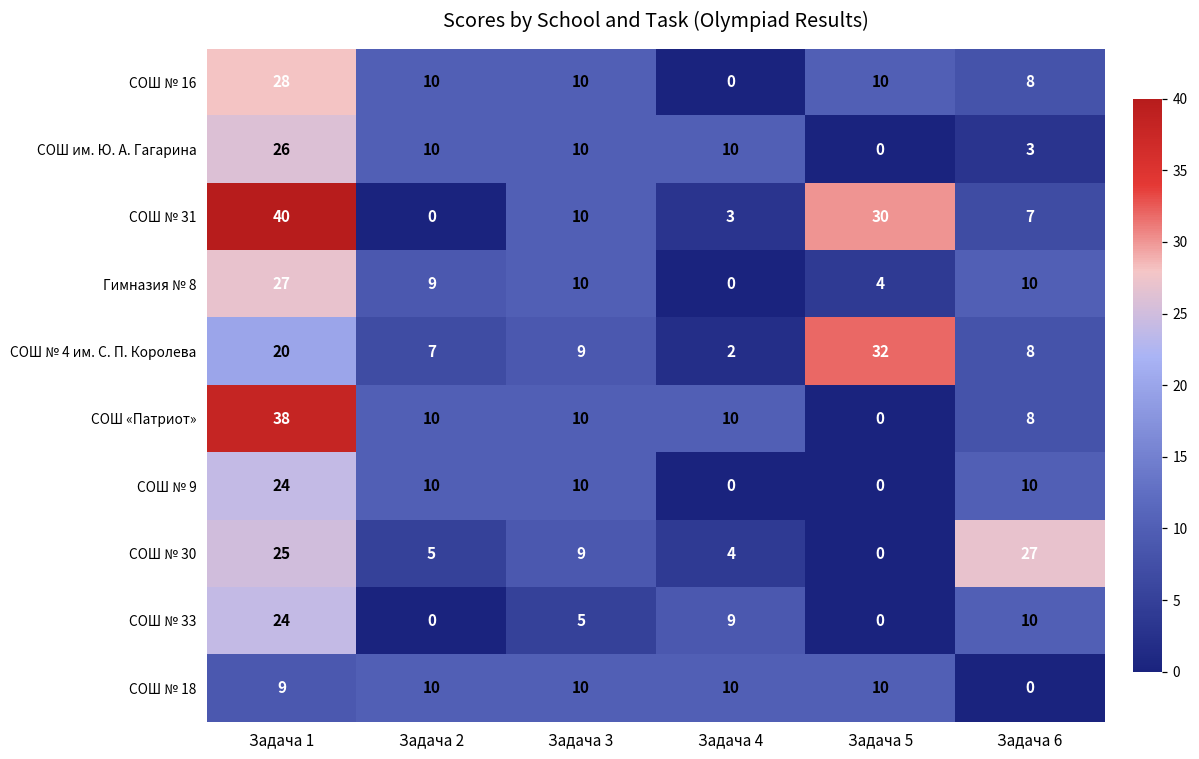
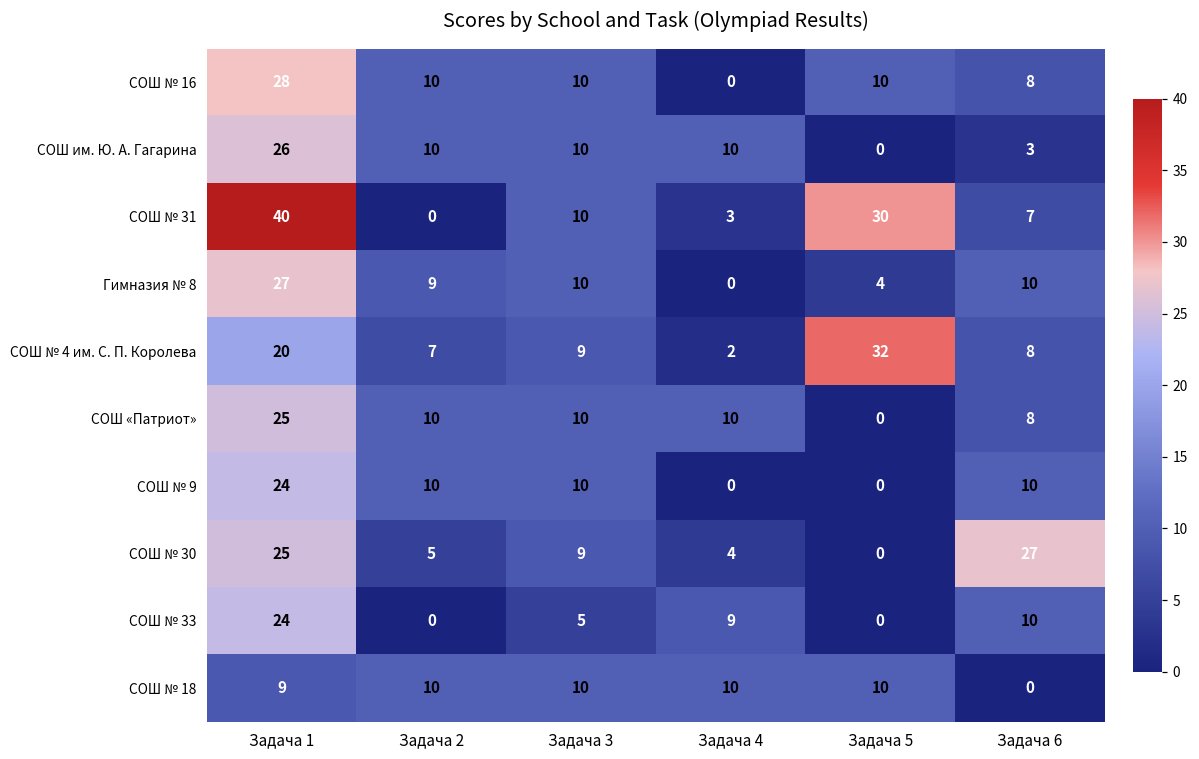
  {
    "СОШ № 16": {
      "Задача 1": 28,
      "Задача 2": 10,
      "Задача 3": 10,
      "Задача 4": 0,
      "Задача 5": 10,
      "Задача 6": 8
    },
    "СОШ им. Ю. А. Гагарина": {
      "Задача 1": 26,
      "Задача 2": 10,
      "Задача 3": 10,
      "Задача 4": 10,
      "Задача 5": 0,
      "Задача 6": 3
    },
    "СОШ № 31": {
      "Задача 1": 40,
      "Задача 2": 0,
      "Задача 3": 10,
      "Задача 4": 3,
      "Задача 5": 30,
      "Задача 6": 7
    },
    "Гимназия № 8": {
      "Задача 1": 27,
      "Задача 2": 9,
      "Задача 3": 10,
      "Задача 4": 0,
      "Задача 5": 4,
      "Задача 6": 10
    },
    "СОШ № 4 им. С. П. Королева": {
      "Задача 1": 20,
      "Задача 2": 7,
      "Задача 3": 9,
      "Задача 4": 2,
      "Задача 5": 32,
      "Задача 6": 8
    },
    "СОШ «Патриот»": {
-     "Задача 1": 38,
+     "Задача 1": 25,
      "Задача 2": 10,
      "Задача 3": 10,
      "Задача 4": 10,
      "Задача 5": 0,
      "Задача 6": 8
    },
    "СОШ № 9": {
      "Задача 1": 24,
      "Задача 2": 10,
      "Задача 3": 10,
      "Задача 4": 0,
      "Задача 5": 0,
      "Задача 6": 10
    },
    "СОШ № 30": {
      "Задача 1": 25,
      "Задача 2": 5,
      "Задача 3": 9,
      "Задача 4": 4,
      "Задача 5": 0,
      "Задача 6": 27
    },
    "СОШ № 33": {
      "Задача 1": 24,
      "Задача 2": 0,
      "Задача 3": 5,
      "Задача 4": 9,
      "Задача 5": 0,
      "Задача 6": 10
    },
    "СОШ № 18": {
      "Задача 1": 9,
      "Задача 2": 10,
      "Задача 3": 10,
      "Задача 4": 10,
      "Задача 5": 10,
      "Задача 6": 0
    }
  }
